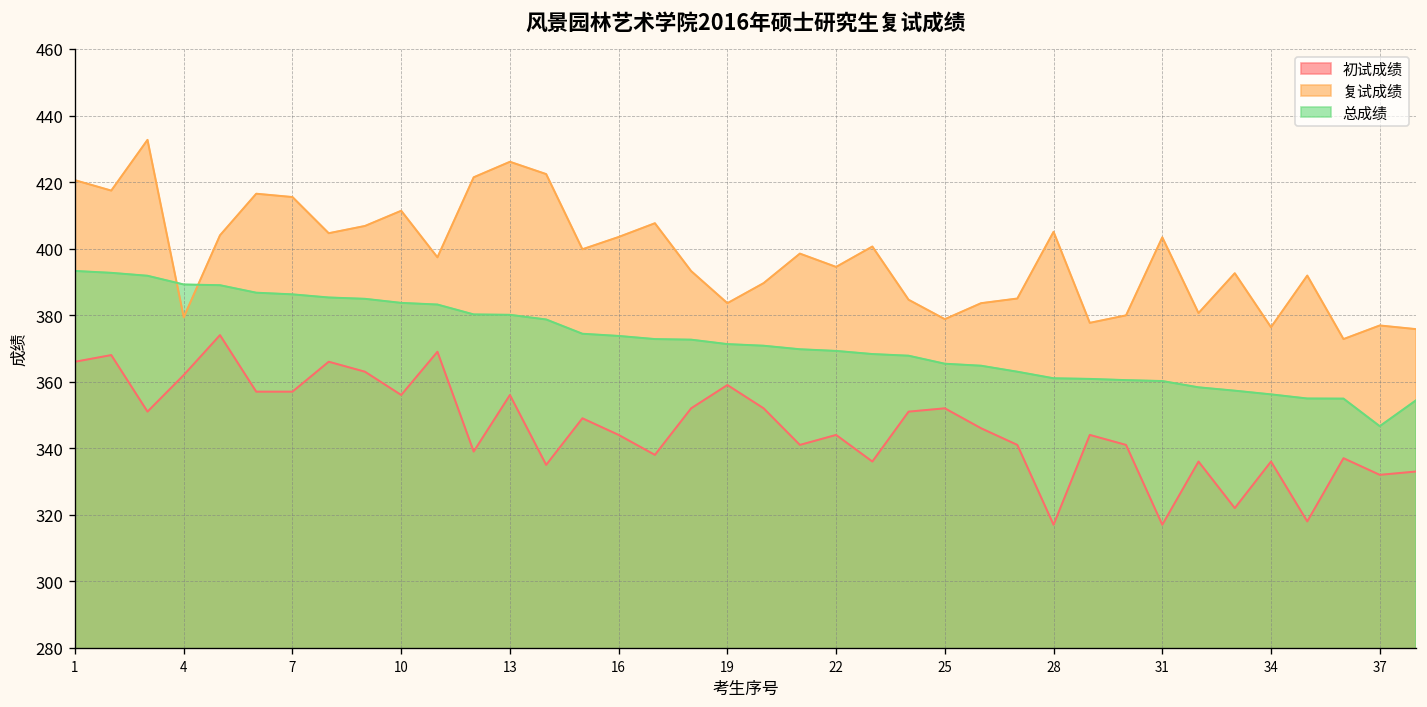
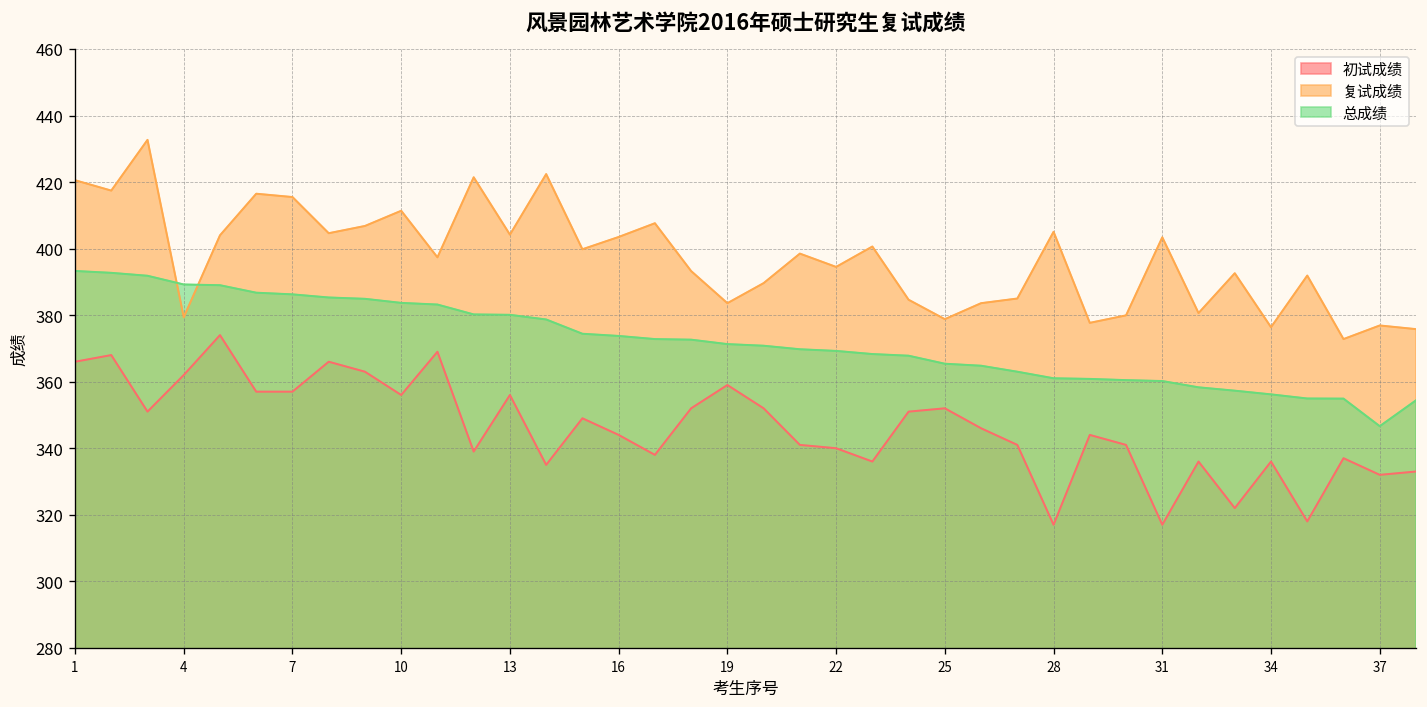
  {
    "初试成绩": {
      "1": 366,
      "4": 362,
      "7": 357,
      "10": 356,
      "13": 356,
      "16": 344,
      "19": 359,
-     "22": 344,
+     "22": 340,
      "25": 352,
      "28": 317,
      "31": 317,
      "34": 336,
      "37": 332
    },
    "复试成绩": {
      "1": 421,
      "4": 379,
      "7": 416,
      "10": 411,
-     "13": 426,
+     "13": 404,
      "16": 404,
      "19": 384,
      "22": 395,
      "25": 379,
      "28": 405,
      "31": 403,
      "34": 376,
      "37": 377
    },
    "总成绩": {
      "1": 393,
      "4": 389,
      "7": 386,
      "10": 384,
      "13": 380,
      "16": 374,
      "19": 371,
      "22": 369,
      "25": 365,
      "28": 361,
      "31": 360,
      "34": 356,
      "37": 347
    }
  }
